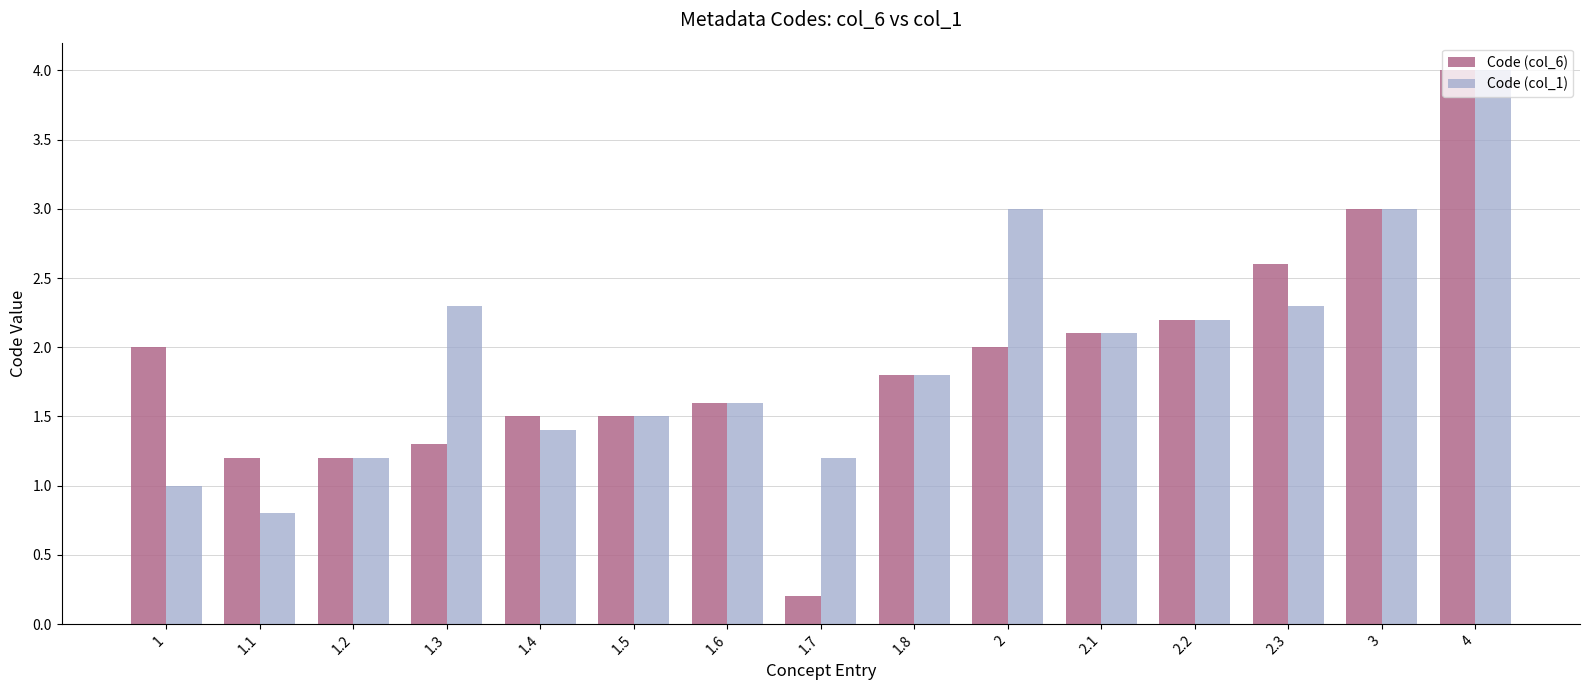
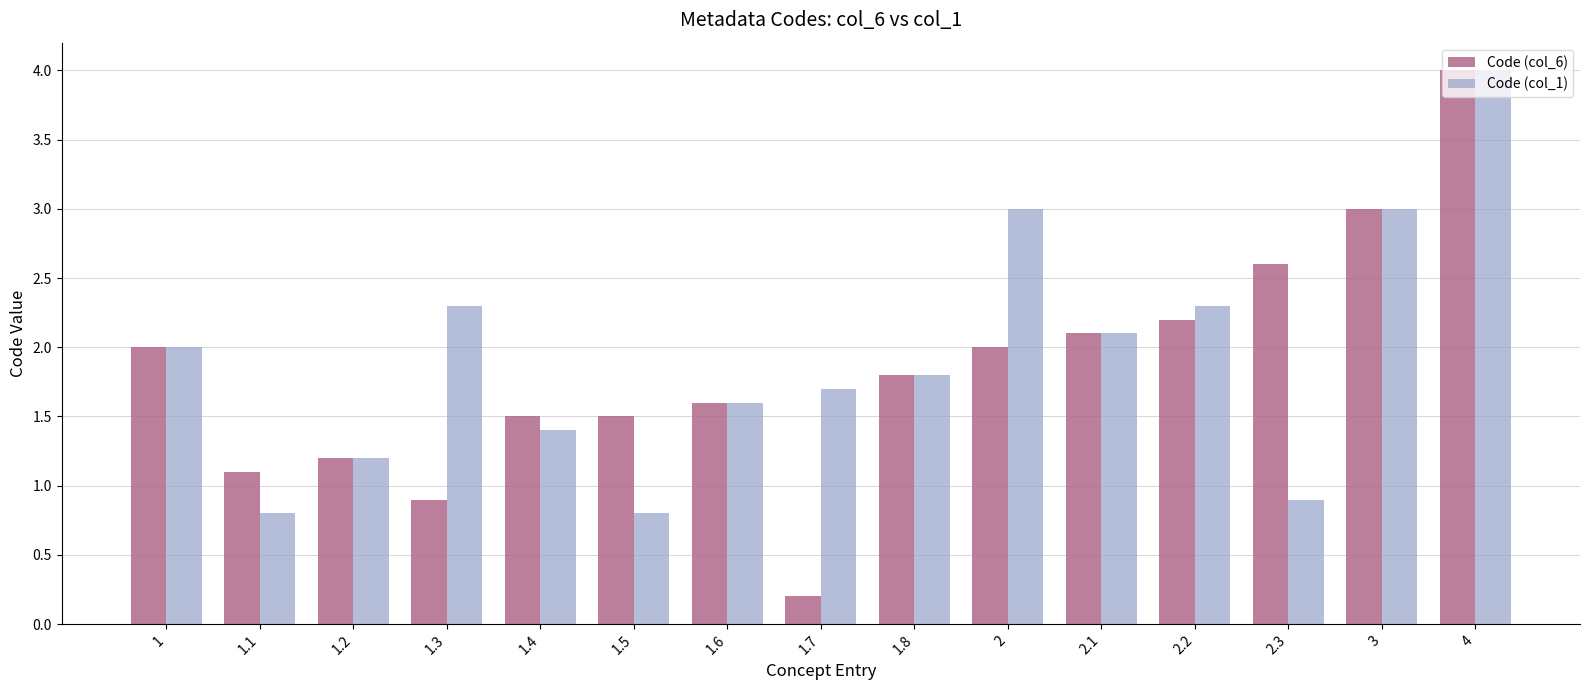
  {
    "Code (col_6)": {
      "1": 2.0,
-     "1.1": 1.2,
+     "1.1": 1.1,
      "1.2": 1.2,
-     "1.3": 1.3,
+     "1.3": 0.9,
      "1.4": 1.5,
      "1.5": 1.5,
      "1.6": 1.6,
      "1.7": 0.2,
      "1.8": 1.8,
      "2": 2.0,
      "2.1": 2.1,
      "2.2": 2.2,
      "2.3": 2.6,
      "3": 3.0
    },
    "Code (col_1)": {
-     "1": 1,
+     "1": 2,
      "1.1": 0.8,
      "1.2": 1.2,
      "1.3": 2.3,
      "1.4": 1.4,
-     "1.5": 1.5,
+     "1.5": 0.8,
      "1.6": 1.6,
-     "1.7": 1.2,
+     "1.7": 1.7,
      "1.8": 1.8,
      "2": 3.0,
      "2.1": 2.1,
-     "2.2": 2.2,
-     "2.3": 2.3,
+     "2.2": 2.3,
+     "2.3": 0.9,
      "3": 3.0
    }
  }
